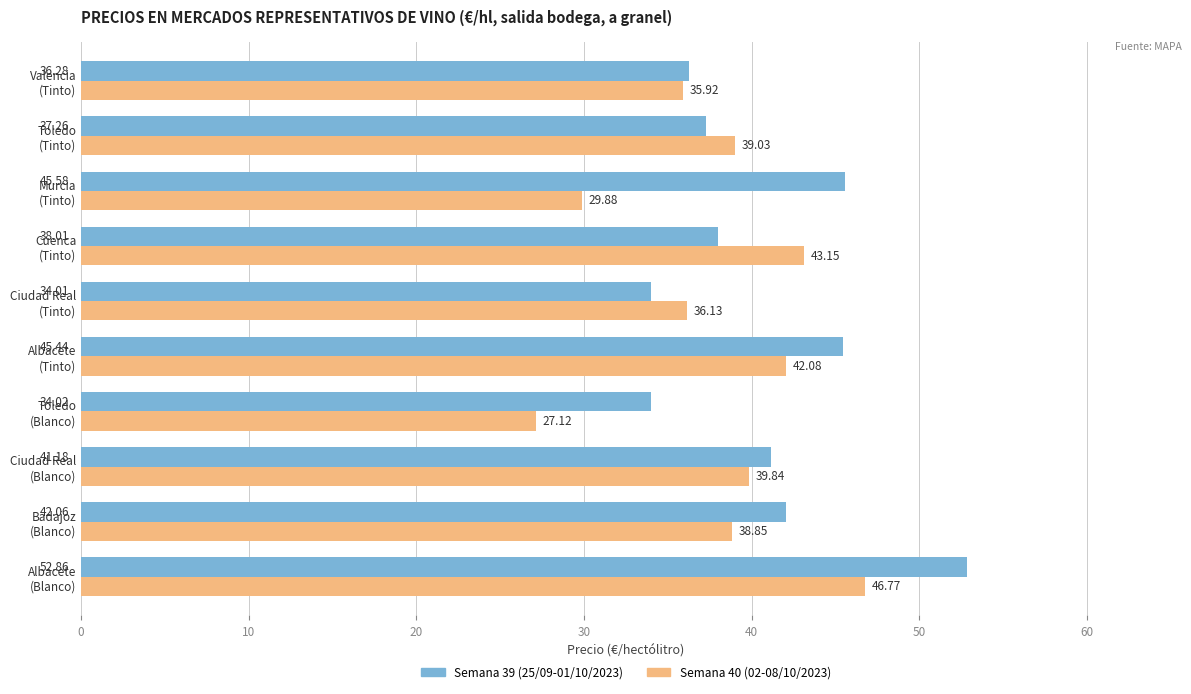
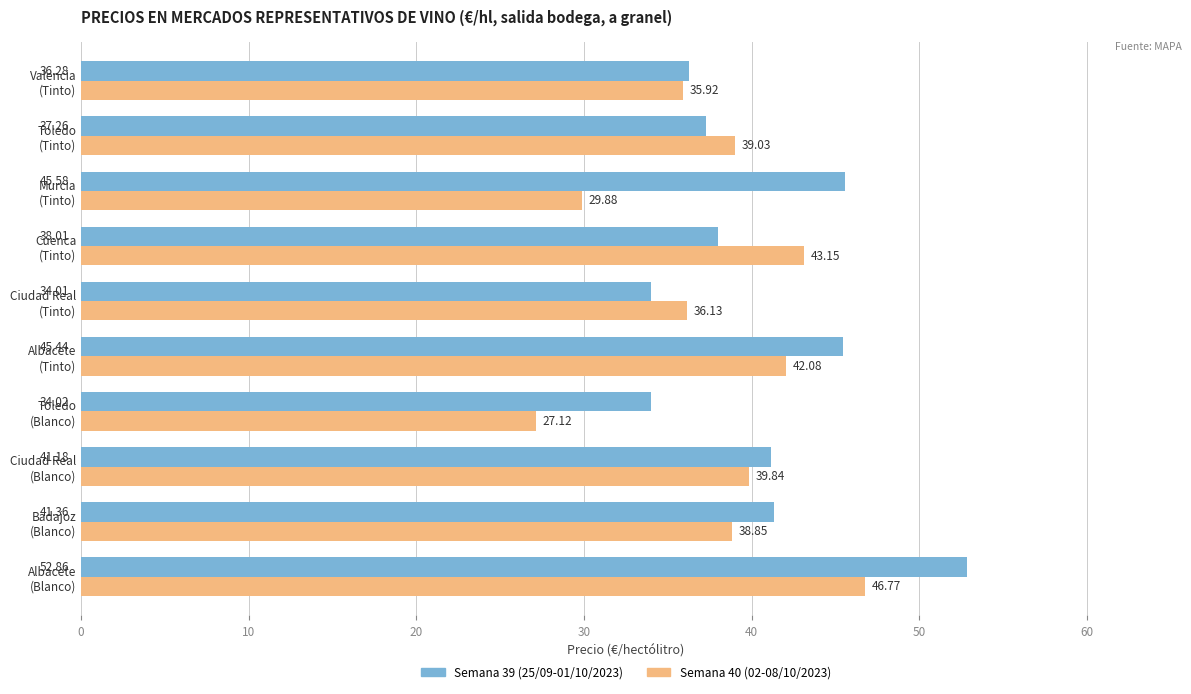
  {
    "Semana 39 (25/09-01/10/2023)": {
-     "Badajoz (Blanco)": 42.06
+     "Badajoz (Blanco)": 41.36
    },
    "Semana 40 (02-08/10/2023)": {
      "Valencia (Tinto)": 35.92,
      "Toledo (Tinto)": 39.03,
      "Murcia (Tinto)": 29.88,
      "Cuenca (Tinto)": 43.15,
      "Ciudad Real (Tinto)": 36.13,
      "Albacete (Tinto)": 42.08,
      "Toledo (Blanco)": 27.12,
      "Ciudad Real (Blanco)": 39.84,
      "Badajoz (Blanco)": 38.85,
      "Albacete (Blanco)": 46.77
    }
  }
